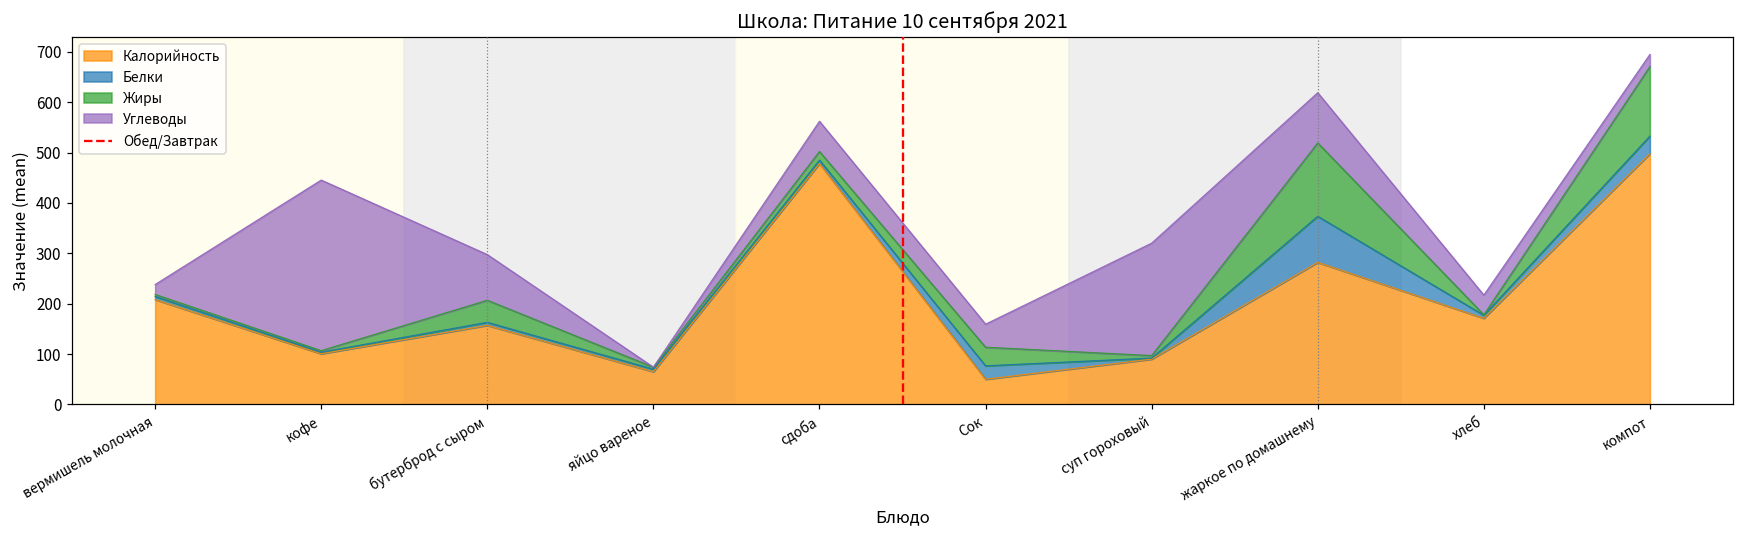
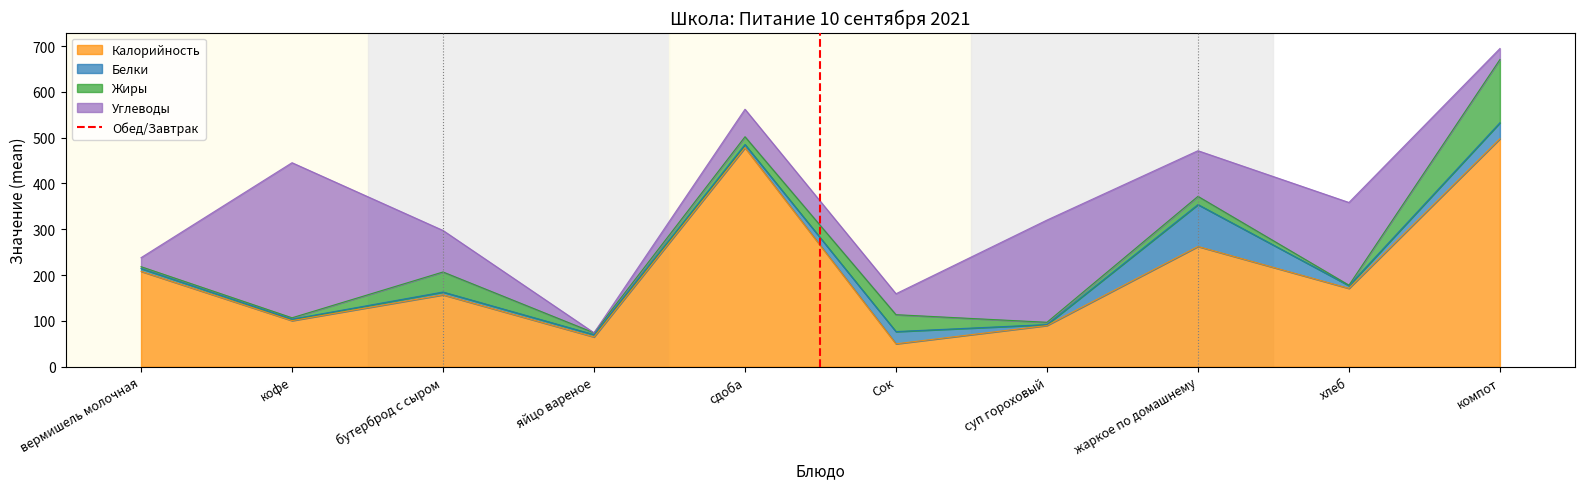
  {
    "Калорийность": {
      "вермишель молочная": 210,
      "бутерброд с сыром": 160,
      "сдоба": 480,
      "Сок": 50,
-     "жаркое по домашнему": 280,
+     "жаркое по домашнему": 260,
      "хлеб": 170,
      "компот": 500
    },
    "Белки": {
      "бутерброд с сыром": 10,
      "сдоба": 10,
      "Сок": 30,
      "жаркое по домашнему": 90,
      "компот": 30
    },
    "Жиры": {
      "бутерброд с сыром": 40,
      "сдоба": 20,
      "Сок": 40,
-     "жаркое по домашнему": 150,
+     "жаркое по домашнему": 20,
      "компот": 140
    },
    "Углеводы": {
      "вермишель молочная": 20,
      "кофе": 340,
      "бутерброд с сыром": 90,
      "сдоба": 60,
      "Сок": 50,
      "суп гороховый": 220,
      "жаркое по домашнему": 100,
-     "хлеб": 40,
+     "хлеб": 180,
      "компот": 20
    }
  }
